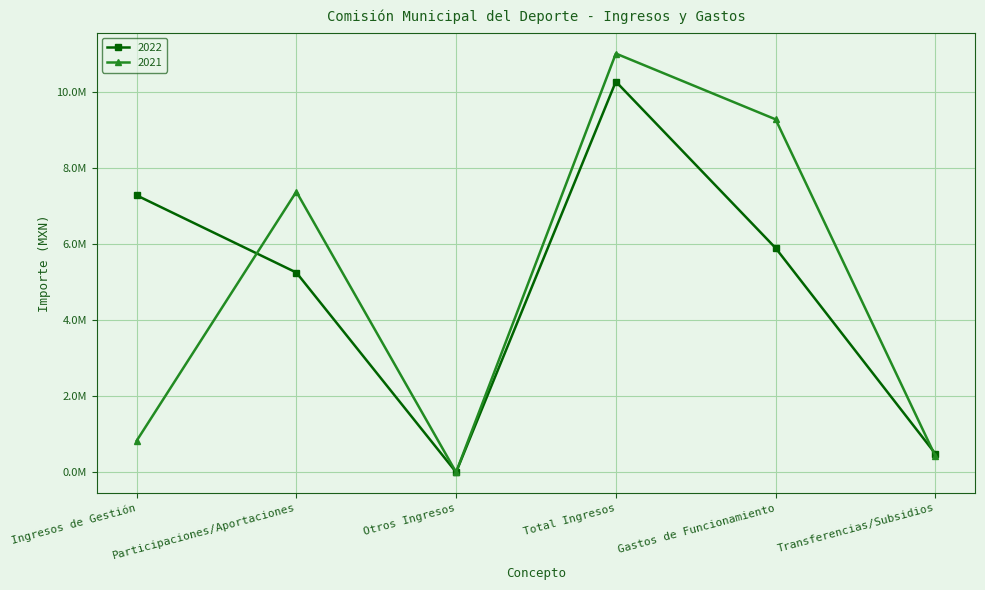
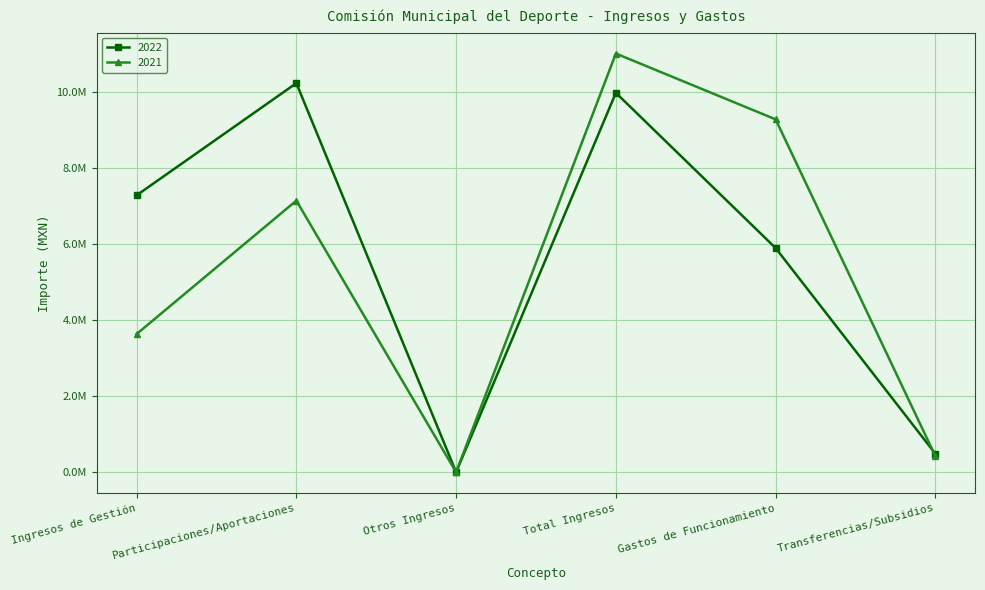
  {
    "2022": {
      "Ingresos de Gestión": 7300000,
-     "Participaciones/Aportaciones": 5200000,
-     "Total Ingresos": 10300000,
+     "Participaciones/Aportaciones": 10200000,
+     "Total Ingresos": 10000000,
      "Gastos de Funcionamiento": 5900000
    },
    "2021": {
-     "Ingresos de Gestión": 800000,
-     "Participaciones/Aportaciones": 7400000,
+     "Ingresos de Gestión": 3600000,
+     "Participaciones/Aportaciones": 7100000,
      "Total Ingresos": 11000000,
      "Gastos de Funcionamiento": 9300000
    }
  }
